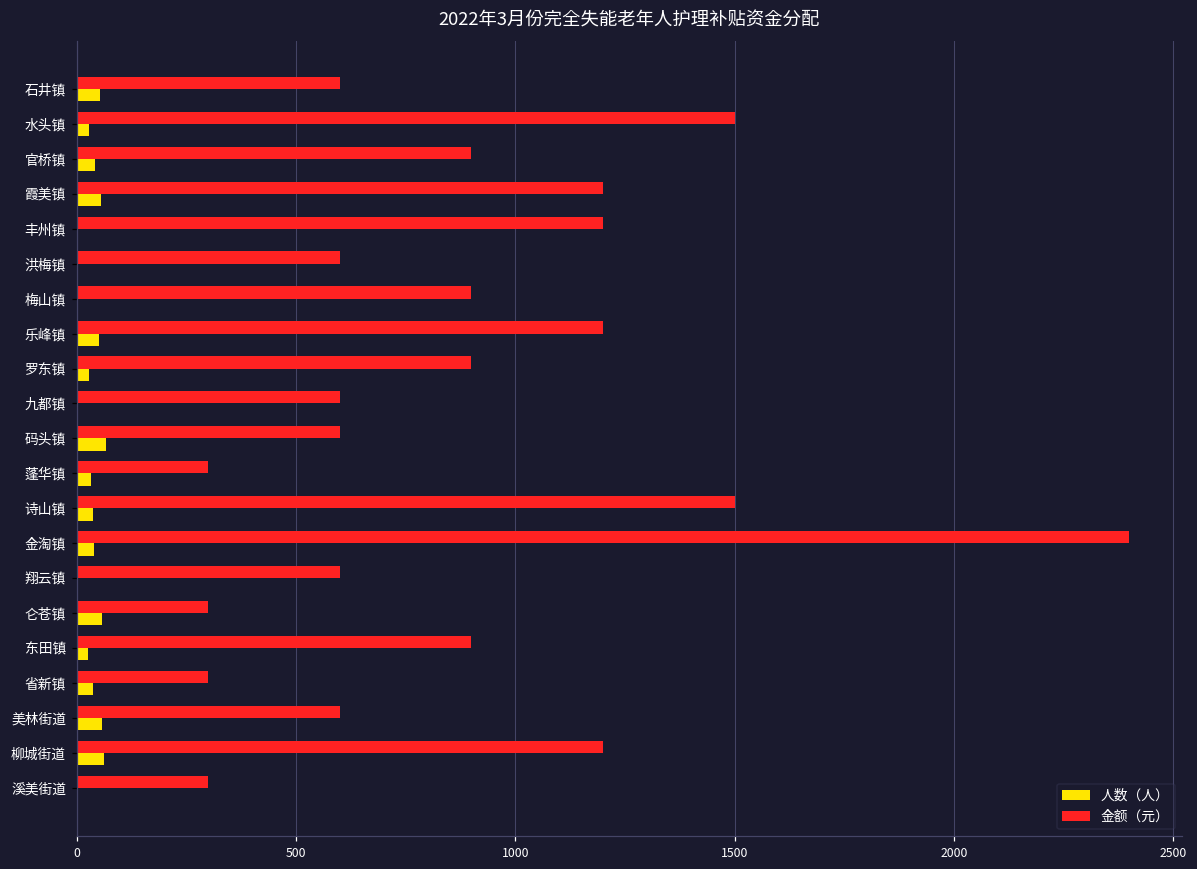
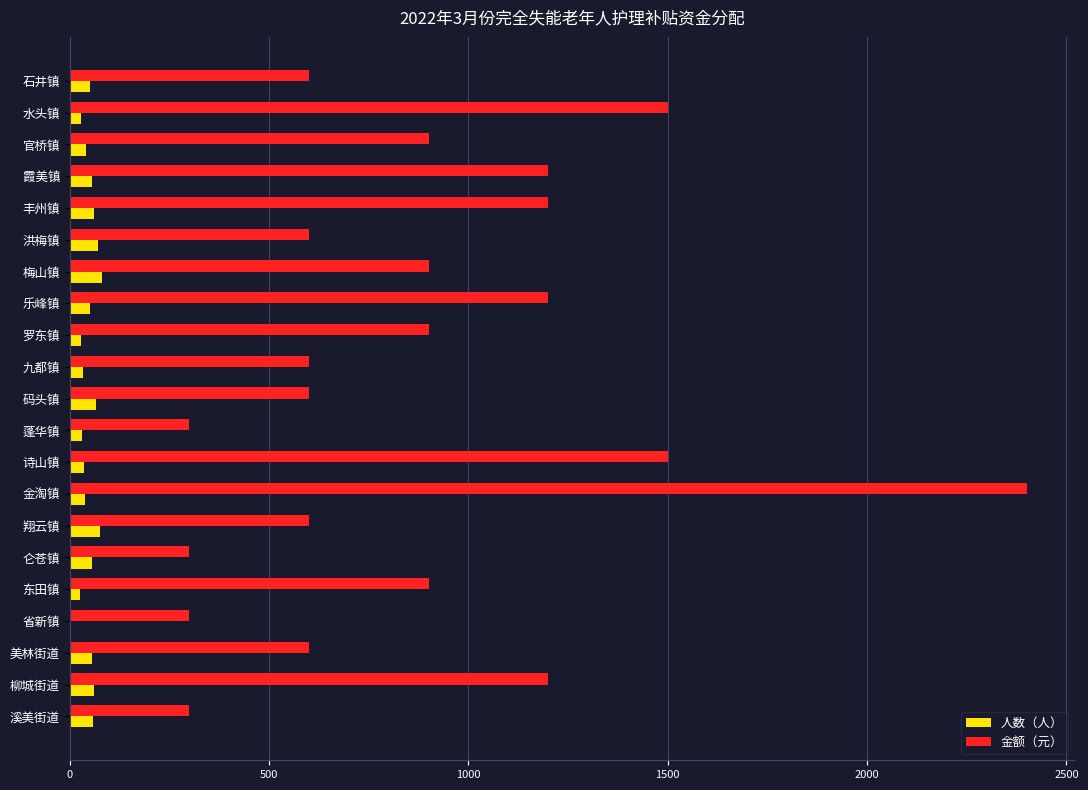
  {
    "人数（人）": {
      "石井镇": 50,
      "水头镇": 30,
      "官桥镇": 40,
      "霞美镇": 60,
-     "丰州镇": 0,
-     "洪梅镇": 0,
-     "梅山镇": 0,
+     "丰州镇": 60,
+     "洪梅镇": 70,
+     "梅山镇": 80,
      "乐峰镇": 50,
      "罗东镇": 30,
-     "九都镇": 0,
+     "九都镇": 30,
      "码头镇": 70,
      "蓬华镇": 30,
      "诗山镇": 40,
      "金淘镇": 40,
-     "翔云镇": 0,
+     "翔云镇": 80,
      "仑苍镇": 60,
      "东田镇": 30,
-     "省新镇": 40,
+     "省新镇": 0,
      "美林街道": 60,
      "柳城街道": 60,
-     "溪美街道": 0
+     "溪美街道": 60
    },
    "金额（元）": {
      "石井镇": 600,
      "水头镇": 1500,
      "官桥镇": 900,
      "霞美镇": 1200,
      "丰州镇": 1200,
      "洪梅镇": 600,
      "梅山镇": 900,
      "乐峰镇": 1200,
      "罗东镇": 900,
      "九都镇": 600,
      "码头镇": 600,
      "蓬华镇": 300,
      "诗山镇": 1500,
      "金淘镇": 2400,
      "翔云镇": 600,
      "仑苍镇": 300,
      "东田镇": 900,
      "省新镇": 300,
      "美林街道": 600,
      "柳城街道": 1200,
      "溪美街道": 300
    }
  }
